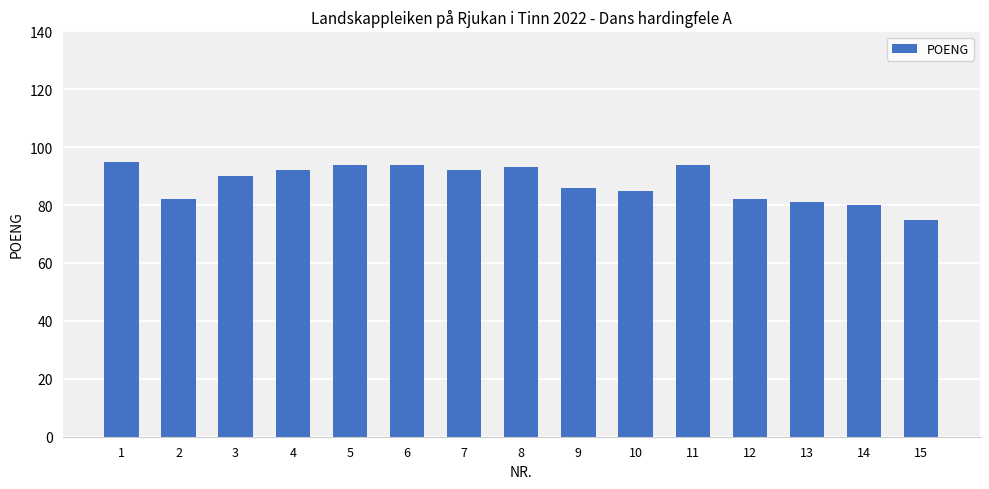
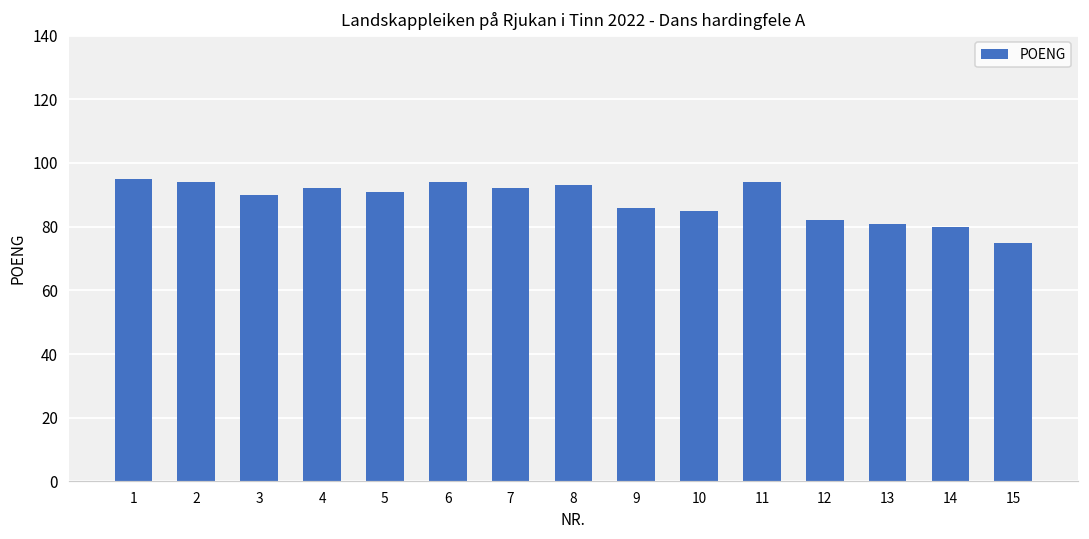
  {
    "1": 95,
-   "2": 82,
+   "2": 94,
    "3": 90,
    "4": 92,
-   "5": 94,
+   "5": 91,
    "6": 94,
    "7": 92,
    "8": 93,
    "9": 86,
    "10": 85,
    "11": 94,
    "12": 82,
    "13": 81,
    "14": 80,
    "15": 75
  }
